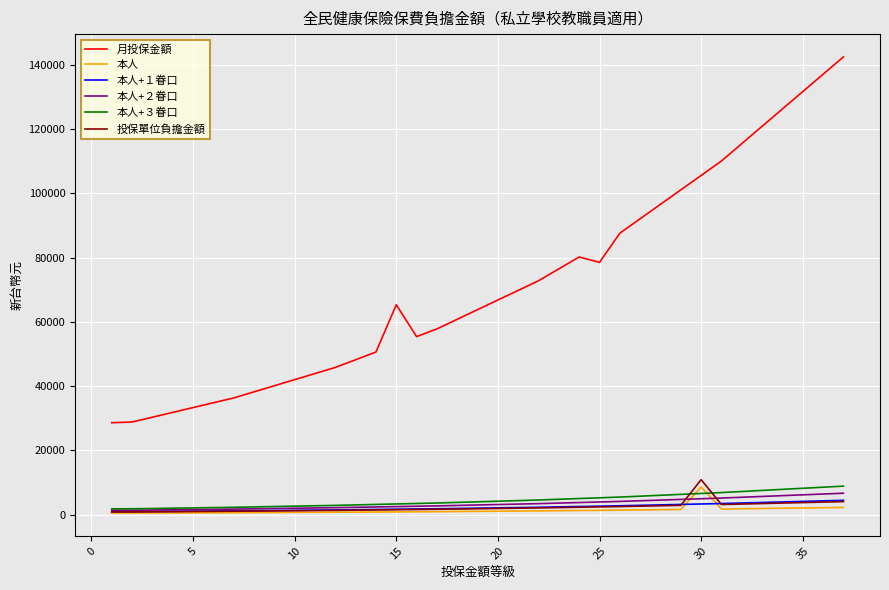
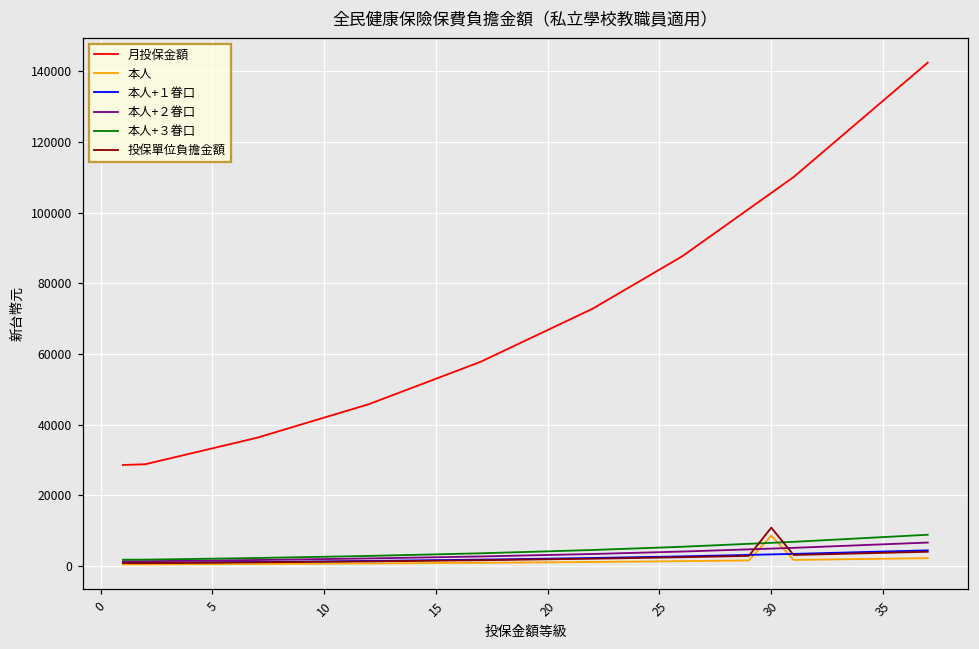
  {
    "月投保金額": {
      "5": 33000,
      "10": 42000,
-     "15": 65000,
+     "15": 53000,
      "20": 67000,
-     "25": 79000,
+     "25": 84000,
      "30": 106000,
      "35": 132000
    },
    "本人": {
      "20": 1000,
      "25": 1000,
      "30": 9000,
      "35": 2000
    },
    "本人+１眷口": {
      "30": 3000
    },
    "本人+２眷口": {
      "15": 2000,
      "20": 3000,
      "25": 4000,
      "30": 5000,
      "35": 6000
    },
    "本人+３眷口": {
      "15": 3000,
      "20": 4000,
      "25": 5000,
      "30": 7000,
      "35": 8000
    },
    "投保單位負擔金額": {
      "30": 11000
    }
  }
